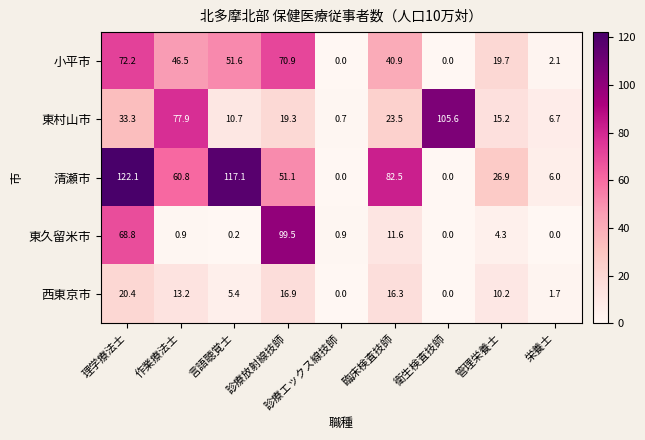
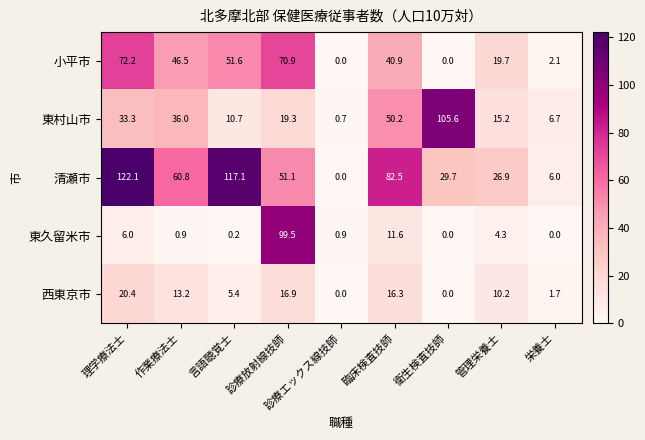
  {
    "小平市": {
      "理学療法士": 72.2,
      "作業療法士": 46.5,
      "言語聴覚士": 51.6,
      "診療放射線技師": 70.9,
      "診療エックス線技師": 0.0,
      "臨床検査技師": 40.9,
      "衛生検査技師": 0.0,
      "管理栄養士": 19.7,
      "栄養士": 2.1
    },
    "東村山市": {
      "理学療法士": 33.3,
-     "作業療法士": 77.9,
+     "作業療法士": 36.0,
      "言語聴覚士": 10.7,
      "診療放射線技師": 19.3,
      "診療エックス線技師": 0.7,
-     "臨床検査技師": 23.5,
+     "臨床検査技師": 50.2,
      "衛生検査技師": 105.6,
      "管理栄養士": 15.2,
      "栄養士": 6.7
    },
    "清瀬市": {
      "理学療法士": 122.1,
      "作業療法士": 60.8,
      "言語聴覚士": 117.1,
      "診療放射線技師": 51.1,
      "診療エックス線技師": 0.0,
      "臨床検査技師": 82.5,
-     "衛生検査技師": 0.0,
+     "衛生検査技師": 29.7,
      "管理栄養士": 26.9,
      "栄養士": 6.0
    },
    "東久留米市": {
-     "理学療法士": 68.8,
+     "理学療法士": 6.0,
      "作業療法士": 0.9,
      "言語聴覚士": 0.2,
      "診療放射線技師": 99.5,
      "診療エックス線技師": 0.9,
      "臨床検査技師": 11.6,
      "衛生検査技師": 0.0,
      "管理栄養士": 4.3,
      "栄養士": 0.0
    },
    "西東京市": {
      "理学療法士": 20.4,
      "作業療法士": 13.2,
      "言語聴覚士": 5.4,
      "診療放射線技師": 16.9,
      "診療エックス線技師": 0.0,
      "臨床検査技師": 16.3,
      "衛生検査技師": 0.0,
      "管理栄養士": 10.2,
      "栄養士": 1.7
    }
  }
